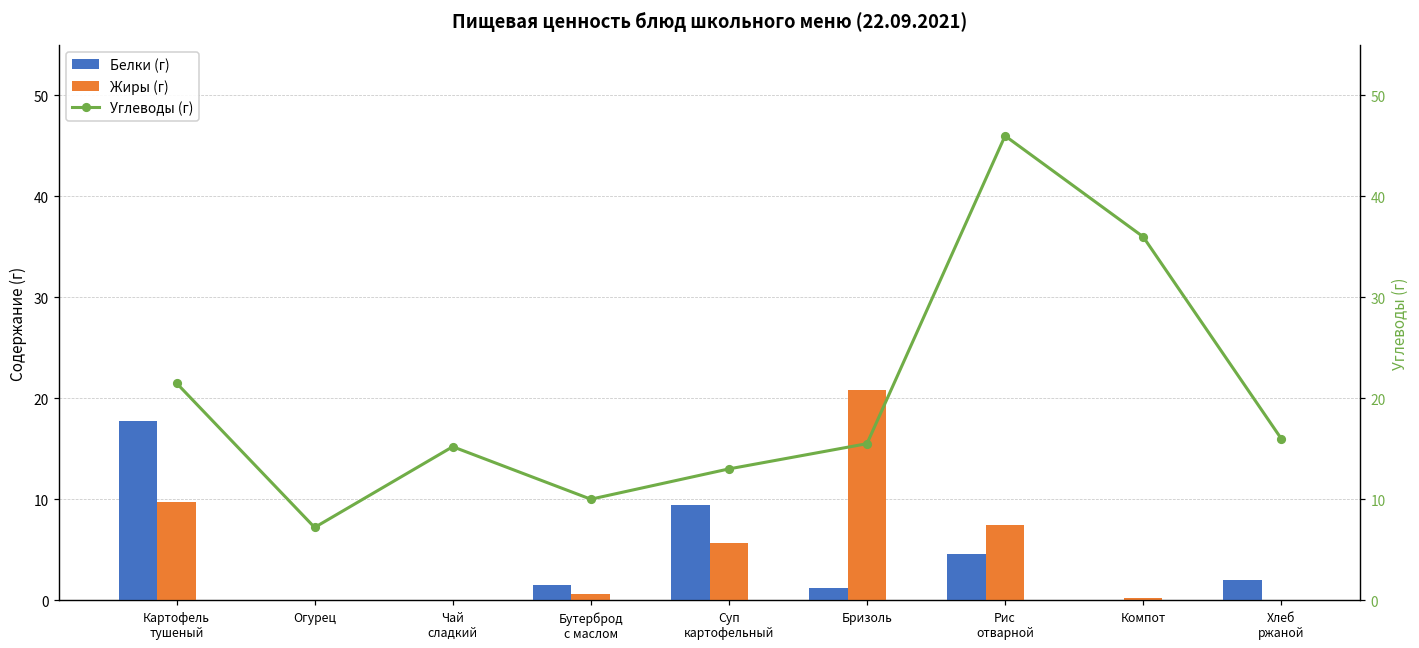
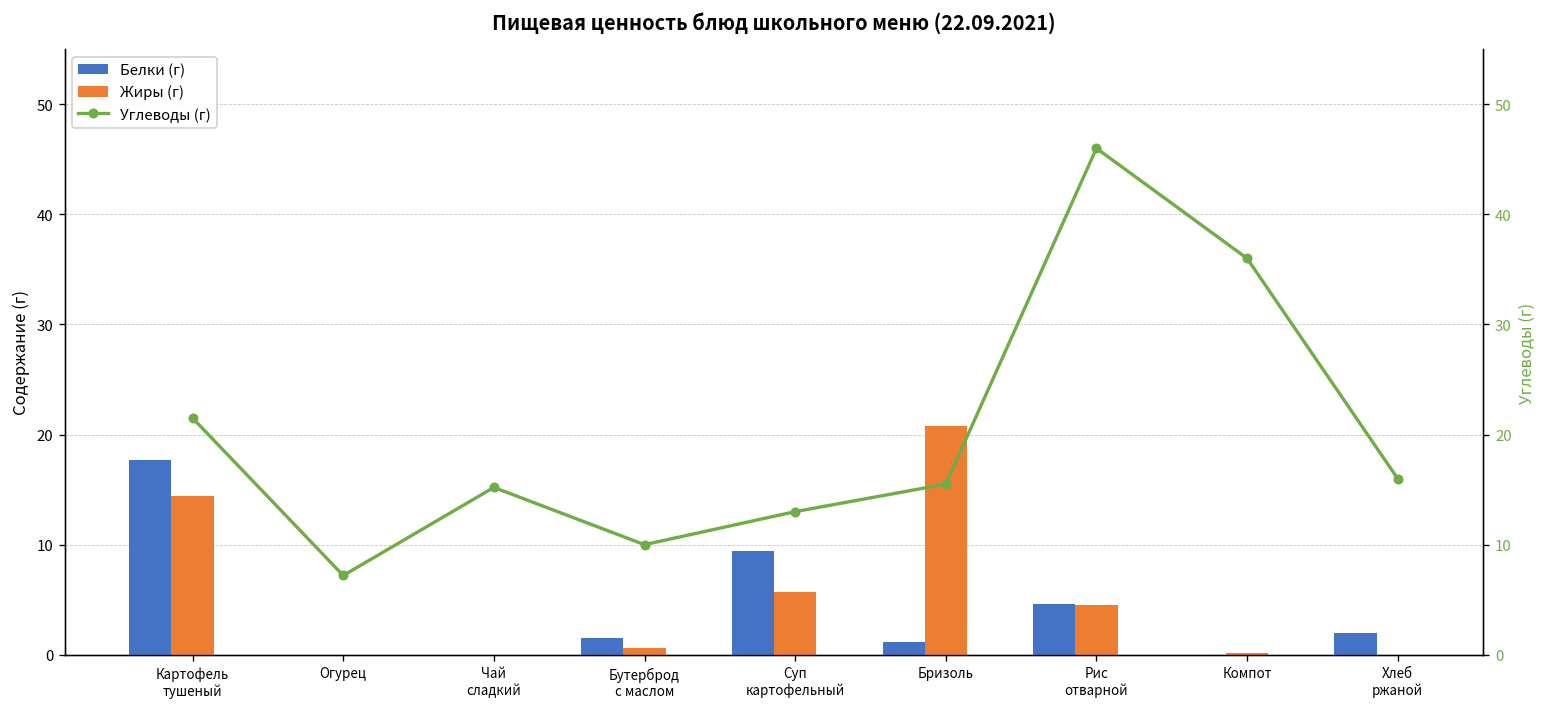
  {
    "Белки (г)": {
      "Картофель тушеный": 18,
      "Огурец": 0,
      "Чай сладкий": 0,
      "Бутерброд с маслом": 2,
      "Суп картофельный": 9,
      "Бризоль": 1,
      "Рис отварной": 5,
      "Компот": 0,
      "Хлеб ржаной": 2
    },
    "Жиры (г)": {
-     "Картофель тушеный": 10,
+     "Картофель тушеный": 14,
      "Огурец": 0,
      "Чай сладкий": 0,
      "Бутерброд с маслом": 1,
      "Суп картофельный": 6,
      "Бризоль": 21,
-     "Рис отварной": 7,
+     "Рис отварной": 5,
      "Хлеб ржаной": 0
    },
    "Углеводы (г)": {
      "Картофель тушеный": 22,
      "Огурец": 7,
      "Чай сладкий": 15,
      "Бутерброд с маслом": 10,
      "Суп картофельный": 13,
      "Бризоль": 16,
      "Рис отварной": 46,
      "Компот": 36,
      "Хлеб ржаной": 16
    }
  }
